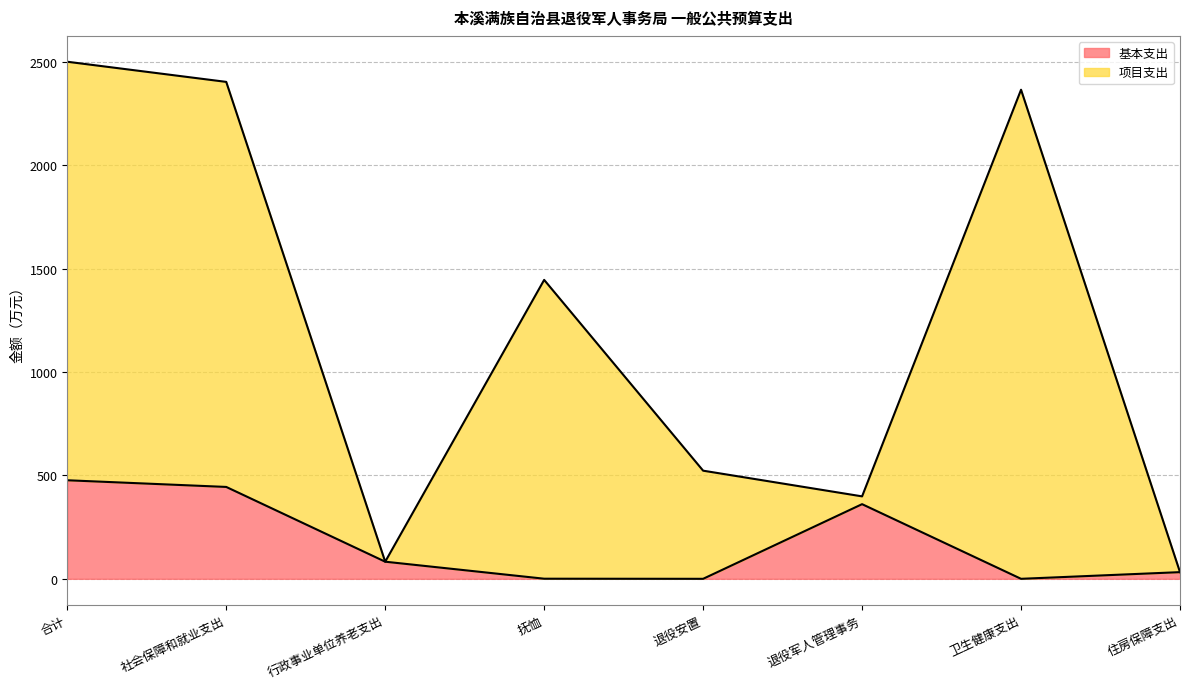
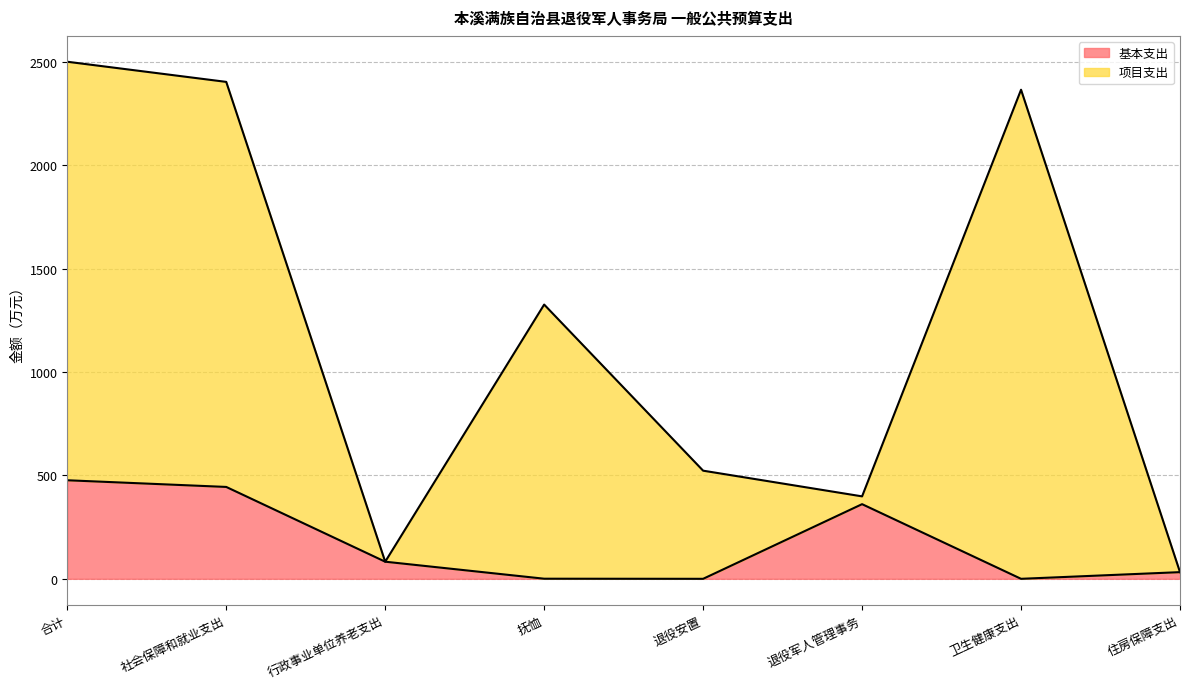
  {
    "基本支出": {
      "合计": 480,
      "社会保障和就业支出": 440,
      "抚恤": 0,
      "退役安置": 0,
      "退役军人管理事务": 360,
      "卫生健康支出": 0
    },
    "项目支出": {
      "合计": 2020,
      "社会保障和就业支出": 1960,
-     "抚恤": 1450,
+     "抚恤": 1330,
      "退役安置": 520,
      "退役军人管理事务": 40,
      "卫生健康支出": 2370
    }
  }
